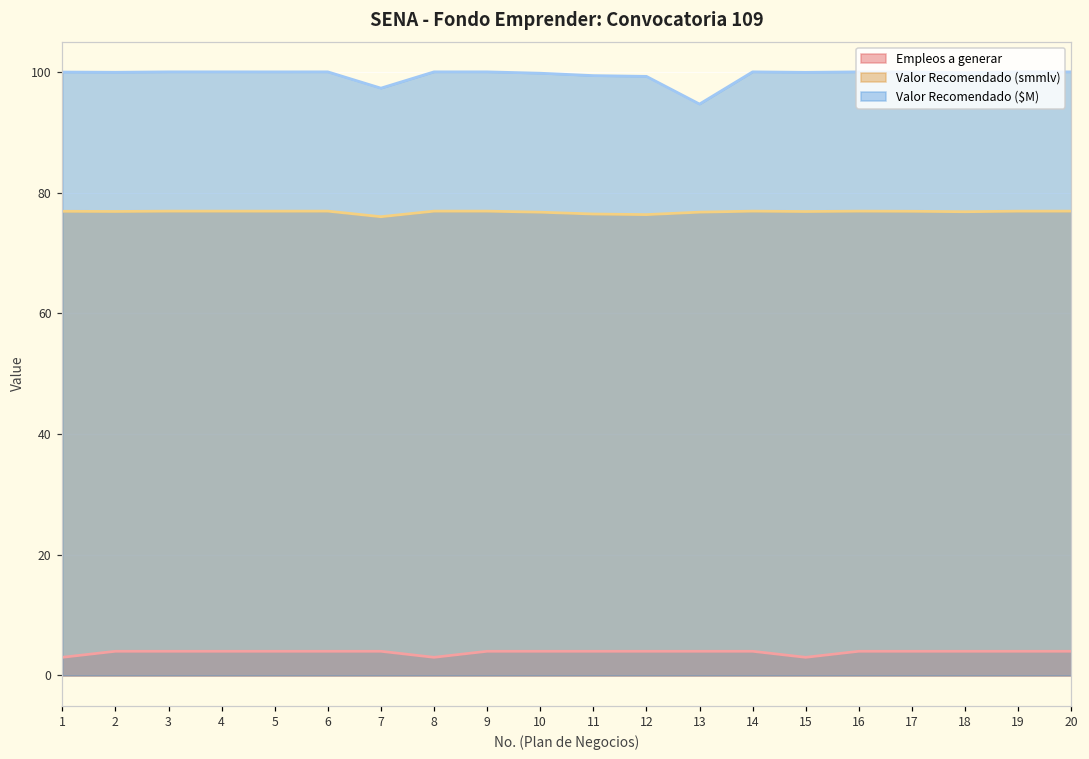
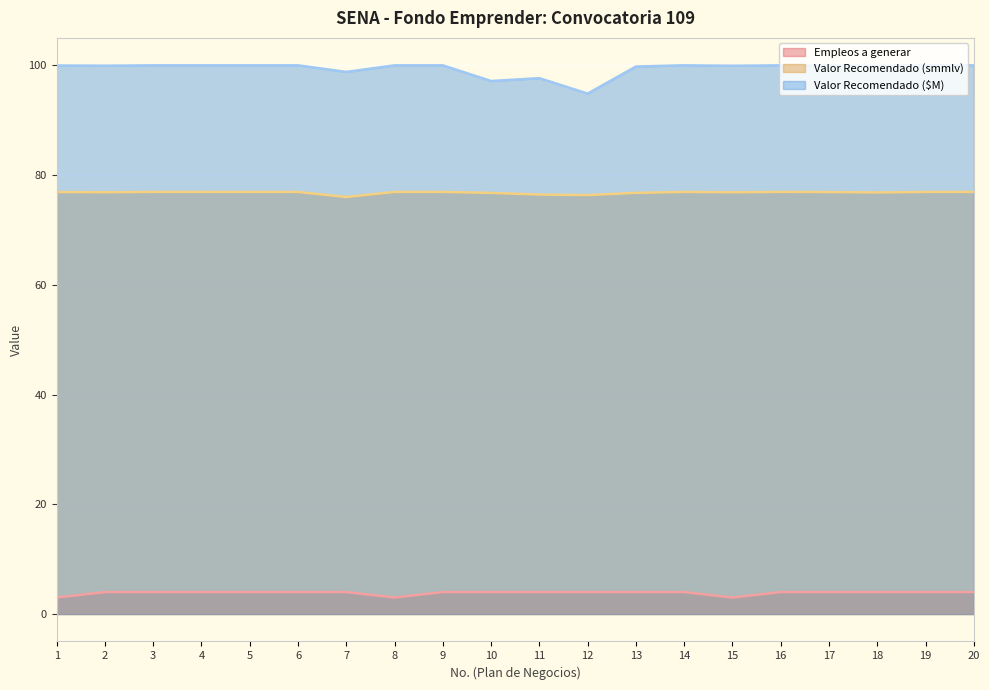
  {
    "Valor Recomendado ($M)": {
      "1": 100,
      "2": 100,
      "3": 100,
      "4": 100,
      "5": 100,
      "6": 100,
-     "7": 97,
+     "7": 99,
      "8": 100,
      "9": 100,
-     "10": 100,
-     "11": 99,
-     "12": 99,
-     "13": 95,
+     "10": 97,
+     "11": 98,
+     "12": 95,
+     "13": 100,
      "14": 100,
      "15": 100,
      "20": 100
    }
  }
